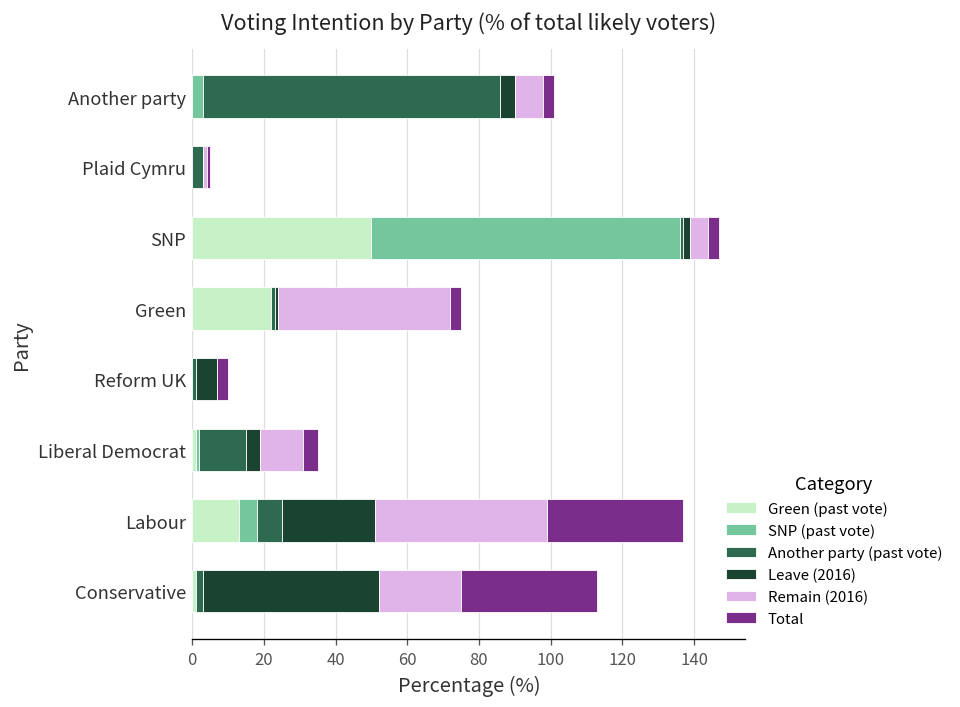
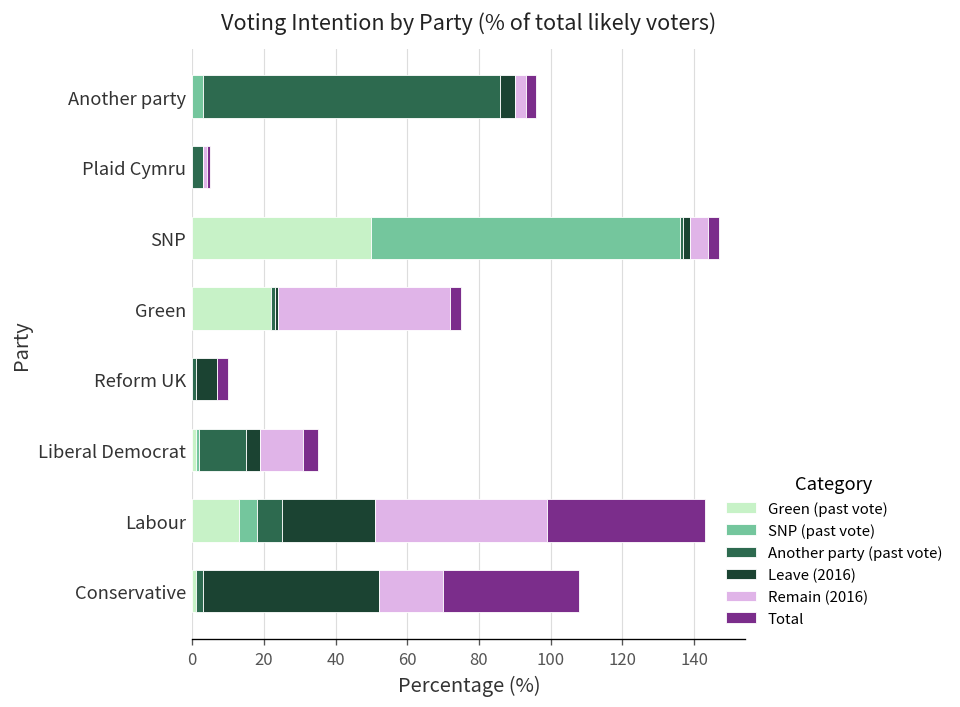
  {
    "Green (past vote)": {
      "Another party": 0,
      "Plaid Cymru": 0,
      "SNP": 50,
      "Green": 22,
      "Reform UK": 0,
      "Liberal Democrat": 1,
      "Labour": 13,
      "Conservative": 1
    },
    "SNP (past vote)": {
      "Another party": 3,
      "Plaid Cymru": 0,
      "SNP": 86,
      "Green": 0,
      "Reform UK": 0,
      "Liberal Democrat": 1,
      "Labour": 5,
      "Conservative": 0
    },
    "Remain (2016)": {
-     "Another party": 8,
+     "Another party": 3,
      "Plaid Cymru": 1,
      "SNP": 5,
      "Green": 48,
      "Reform UK": 0,
      "Liberal Democrat": 12,
      "Labour": 48,
-     "Conservative": 23
+     "Conservative": 18
    },
    "Total": {
      "Another party": 3,
      "Plaid Cymru": 1,
      "SNP": 3,
      "Green": 3,
      "Reform UK": 3,
      "Liberal Democrat": 4,
-     "Labour": 38,
+     "Labour": 44,
      "Conservative": 38
    }
  }
